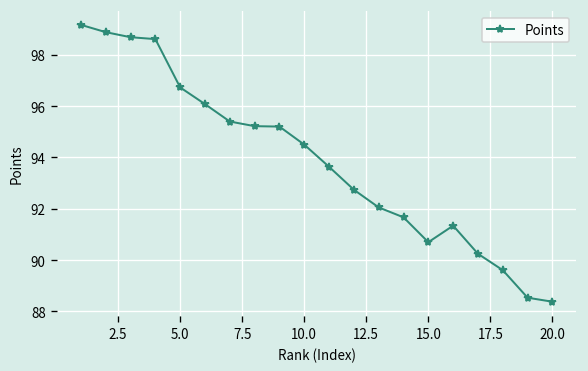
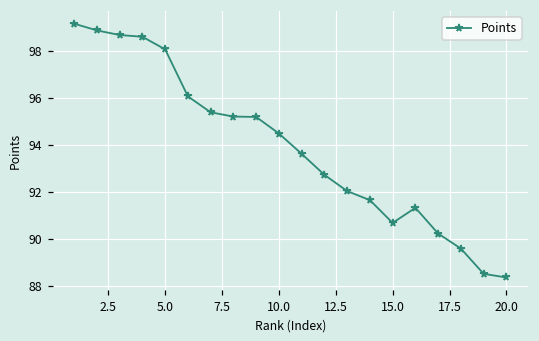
  {
-   "5.0": 96.7,
+   "5.0": 98.1,
    "10.0": 94.5,
    "15.0": 90.7,
    "20.0": 88.4
  }
